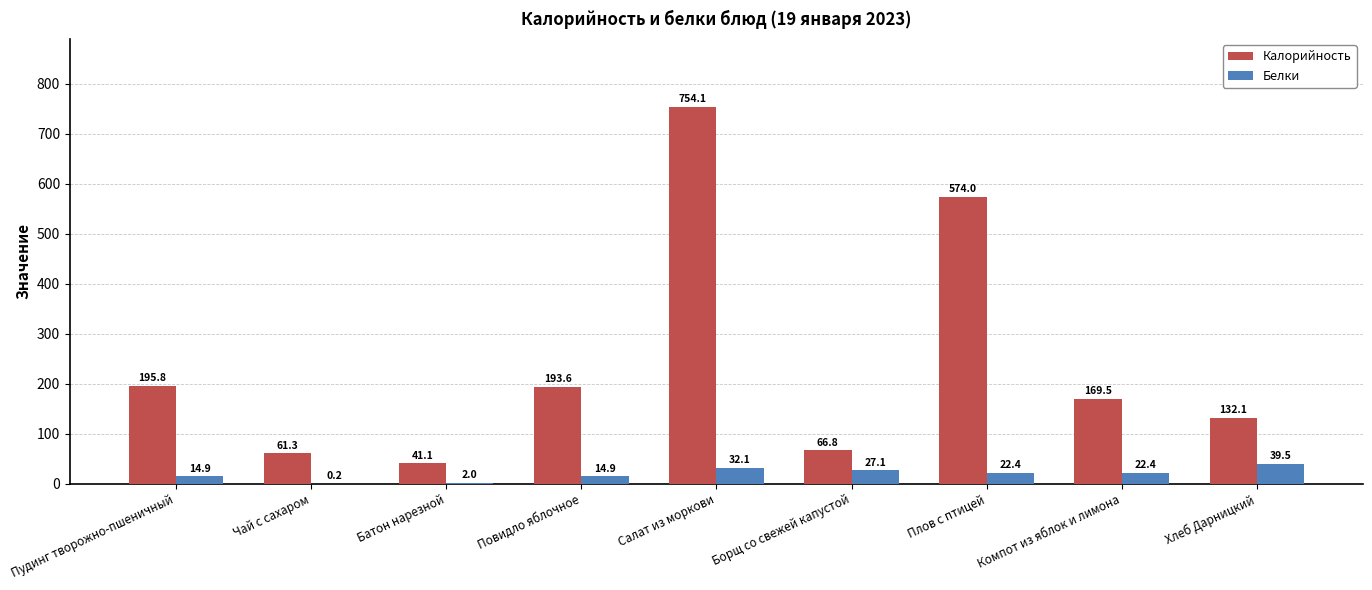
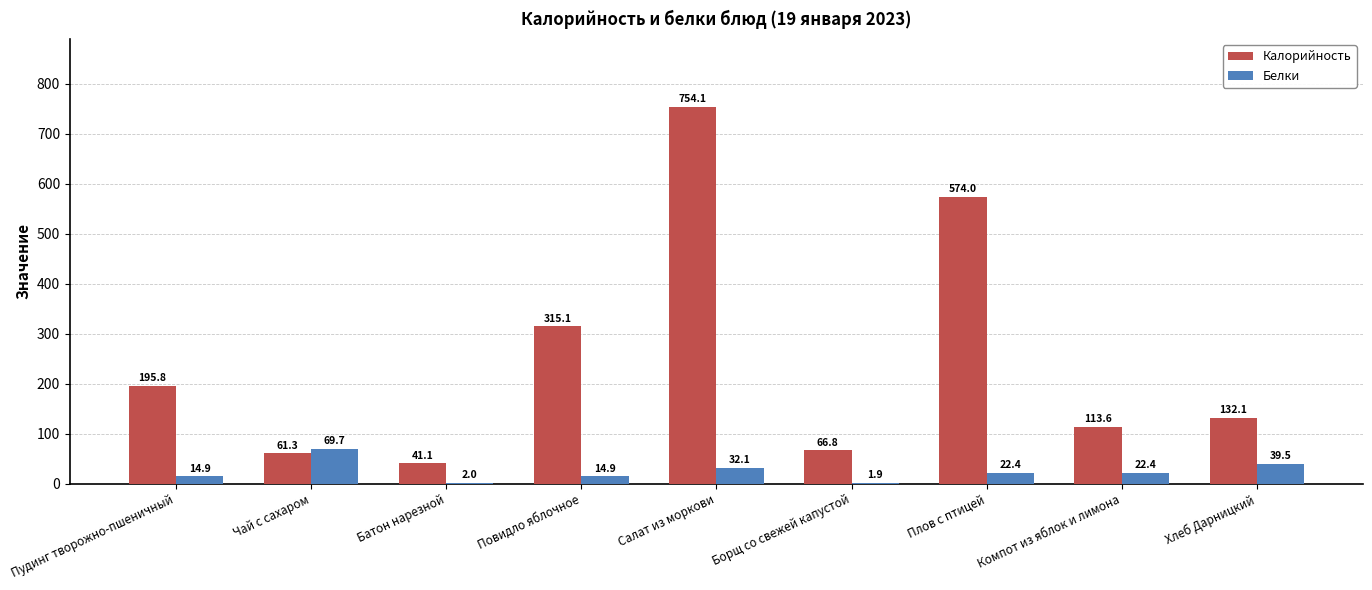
  {
    "Калорийность": {
      "Пудинг творожно-пшеничный": 195.8,
      "Чай с сахаром": 61.3,
      "Батон нарезной": 41.1,
-     "Повидло яблочное": 193.6,
+     "Повидло яблочное": 315.1,
      "Салат из моркови": 754.1,
      "Борщ со свежей капустой": 66.8,
      "Плов с птицей": 574.0,
-     "Компот из яблок и лимона": 169.5,
+     "Компот из яблок и лимона": 113.6,
      "Хлеб Дарницкий": 132.1
    },
    "Белки": {
      "Пудинг творожно-пшеничный": 14.9,
-     "Чай с сахаром": 0.2,
+     "Чай с сахаром": 69.7,
      "Батон нарезной": 2.0,
      "Повидло яблочное": 14.9,
      "Салат из моркови": 32.1,
-     "Борщ со свежей капустой": 27.1,
+     "Борщ со свежей капустой": 1.9,
      "Плов с птицей": 22.4,
      "Компот из яблок и лимона": 22.4,
      "Хлеб Дарницкий": 39.5
    }
  }
